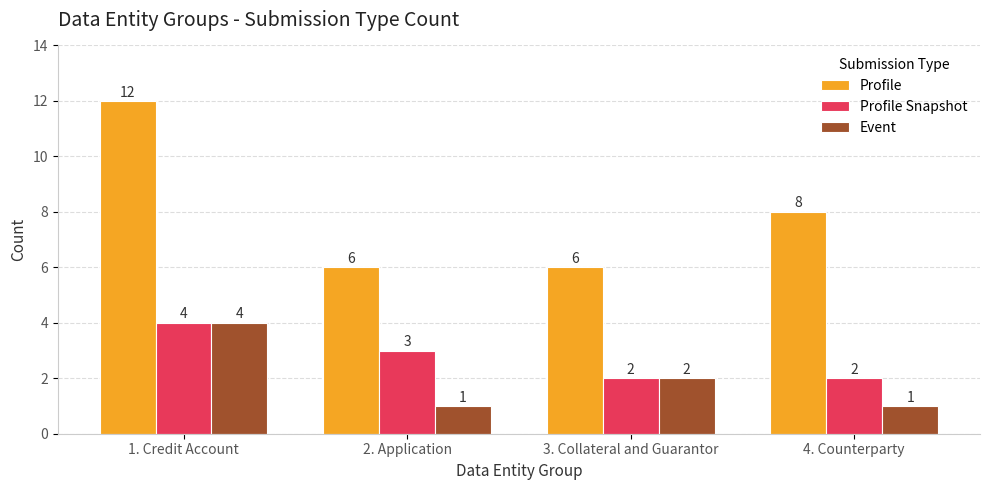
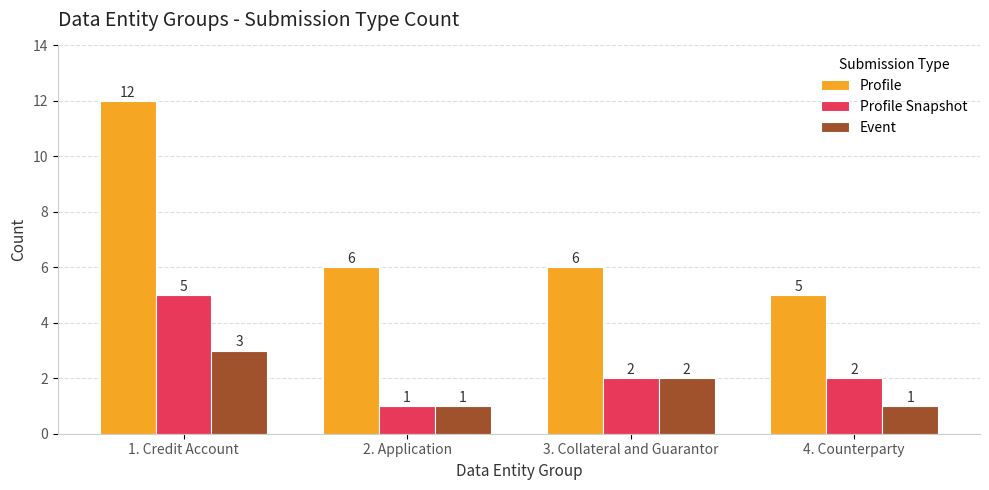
  {
    "Profile": {
      "1. Credit Account": 12,
      "2. Application": 6,
      "3. Collateral and Guarantor": 6,
-     "4. Counterparty": 8
+     "4. Counterparty": 5
    },
    "Profile Snapshot": {
-     "1. Credit Account": 4,
-     "2. Application": 3,
+     "1. Credit Account": 5,
+     "2. Application": 1,
      "3. Collateral and Guarantor": 2,
      "4. Counterparty": 2
    },
    "Event": {
-     "1. Credit Account": 4,
+     "1. Credit Account": 3,
      "2. Application": 1,
      "3. Collateral and Guarantor": 2,
      "4. Counterparty": 1
    }
  }
